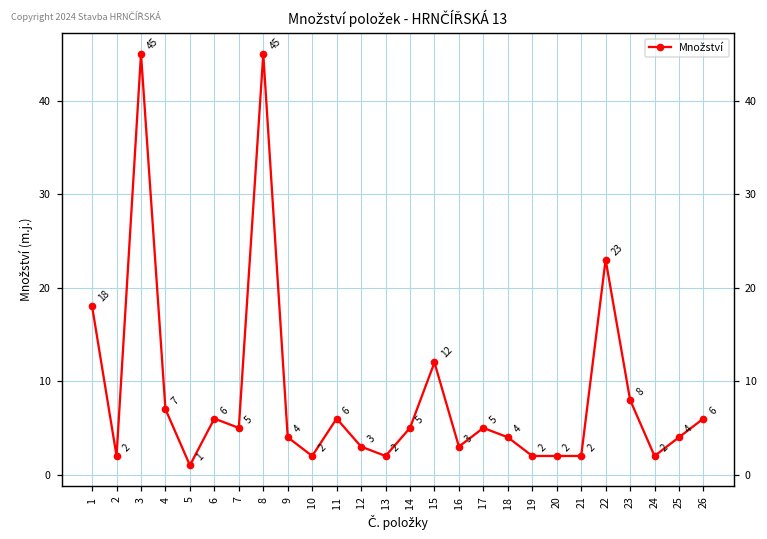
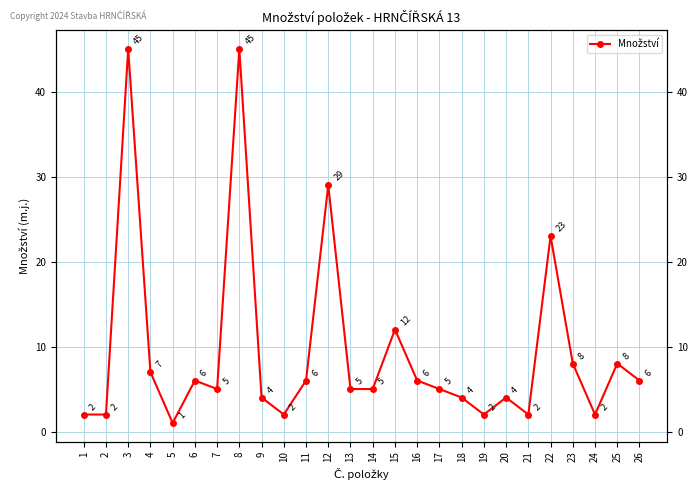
  {
-   "1": 18,
+   "1": 2,
    "2": 2,
    "3": 45,
    "4": 7,
    "5": 1,
    "6": 6,
    "7": 5,
    "8": 45,
    "9": 4,
    "10": 2,
    "11": 6,
-   "12": 3,
-   "13": 2,
+   "12": 29,
+   "13": 5,
    "14": 5,
    "15": 12,
-   "16": 3,
+   "16": 6,
    "17": 5,
    "18": 4,
    "19": 2,
-   "20": 2,
+   "20": 4,
    "21": 2,
    "22": 23,
    "23": 8,
    "24": 2,
-   "25": 4,
+   "25": 8,
    "26": 6
  }
